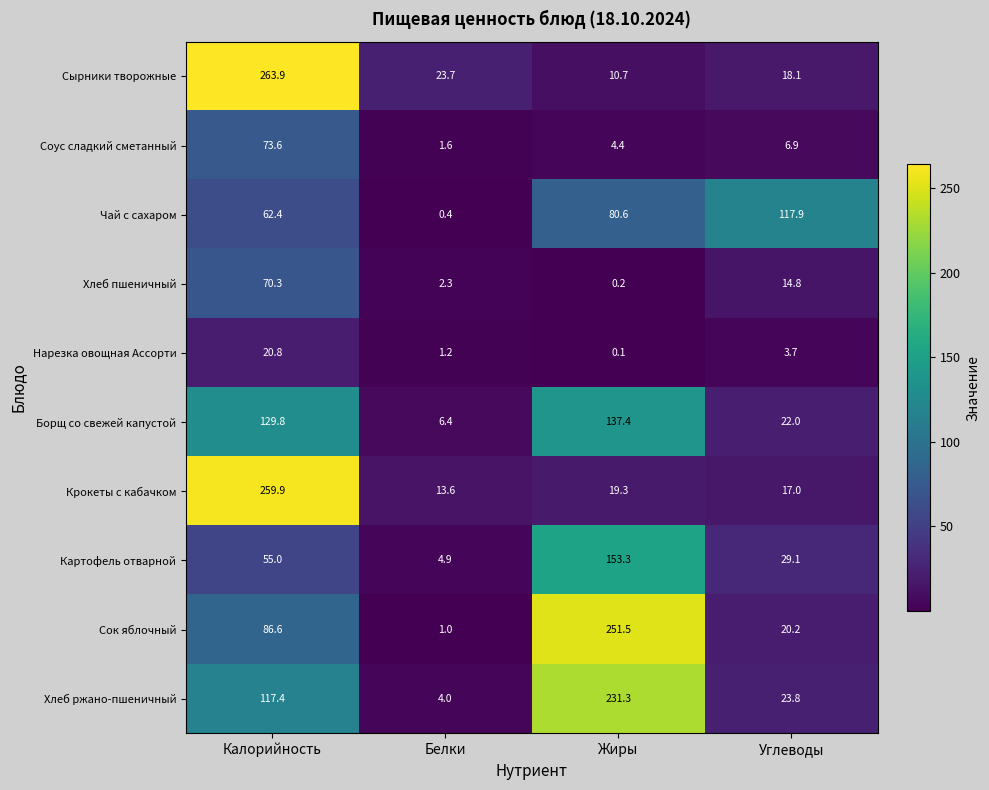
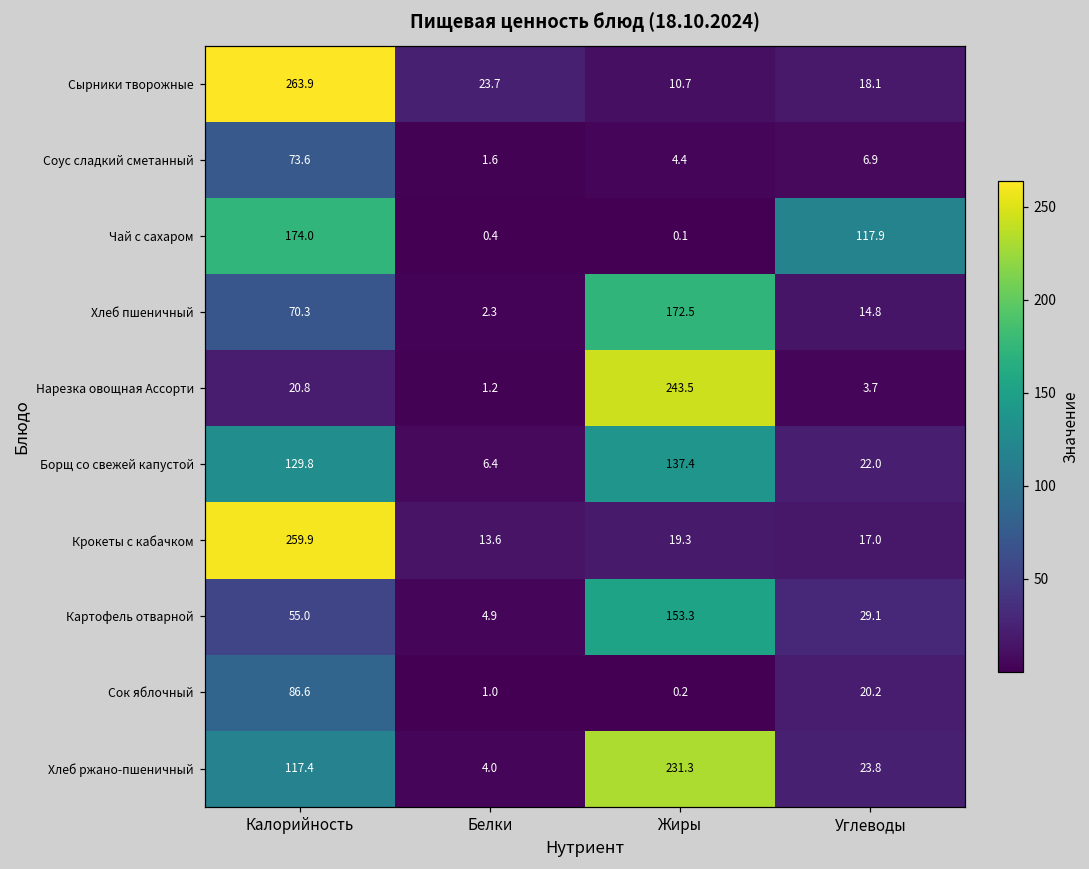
  {
    "Сырники творожные": {
      "Калорийность": 263.9,
      "Белки": 23.7,
      "Жиры": 10.7,
      "Углеводы": 18.1
    },
    "Соус сладкий сметанный": {
      "Калорийность": 73.6,
      "Белки": 1.6,
      "Жиры": 4.4,
      "Углеводы": 6.9
    },
    "Чай с сахаром": {
-     "Калорийность": 62.4,
+     "Калорийность": 174.0,
      "Белки": 0.4,
-     "Жиры": 80.6,
+     "Жиры": 0.1,
      "Углеводы": 117.9
    },
    "Хлеб пшеничный": {
      "Калорийность": 70.3,
      "Белки": 2.3,
-     "Жиры": 0.2,
+     "Жиры": 172.5,
      "Углеводы": 14.8
    },
    "Нарезка овощная Ассорти": {
      "Калорийность": 20.8,
      "Белки": 1.2,
-     "Жиры": 0.1,
+     "Жиры": 243.5,
      "Углеводы": 3.7
    },
    "Борщ со свежей капустой": {
      "Калорийность": 129.8,
      "Белки": 6.4,
      "Жиры": 137.4,
      "Углеводы": 22.0
    },
    "Крокеты с кабачком": {
      "Калорийность": 259.9,
      "Белки": 13.6,
      "Жиры": 19.3,
      "Углеводы": 17.0
    },
    "Картофель отварной": {
      "Калорийность": 55.0,
      "Белки": 4.9,
      "Жиры": 153.3,
      "Углеводы": 29.1
    },
    "Сок яблочный": {
      "Калорийность": 86.6,
      "Белки": 1.0,
-     "Жиры": 251.5,
+     "Жиры": 0.2,
      "Углеводы": 20.2
    },
    "Хлеб ржано-пшеничный": {
      "Калорийность": 117.4,
      "Белки": 4.0,
      "Жиры": 231.3,
      "Углеводы": 23.8
    }
  }
